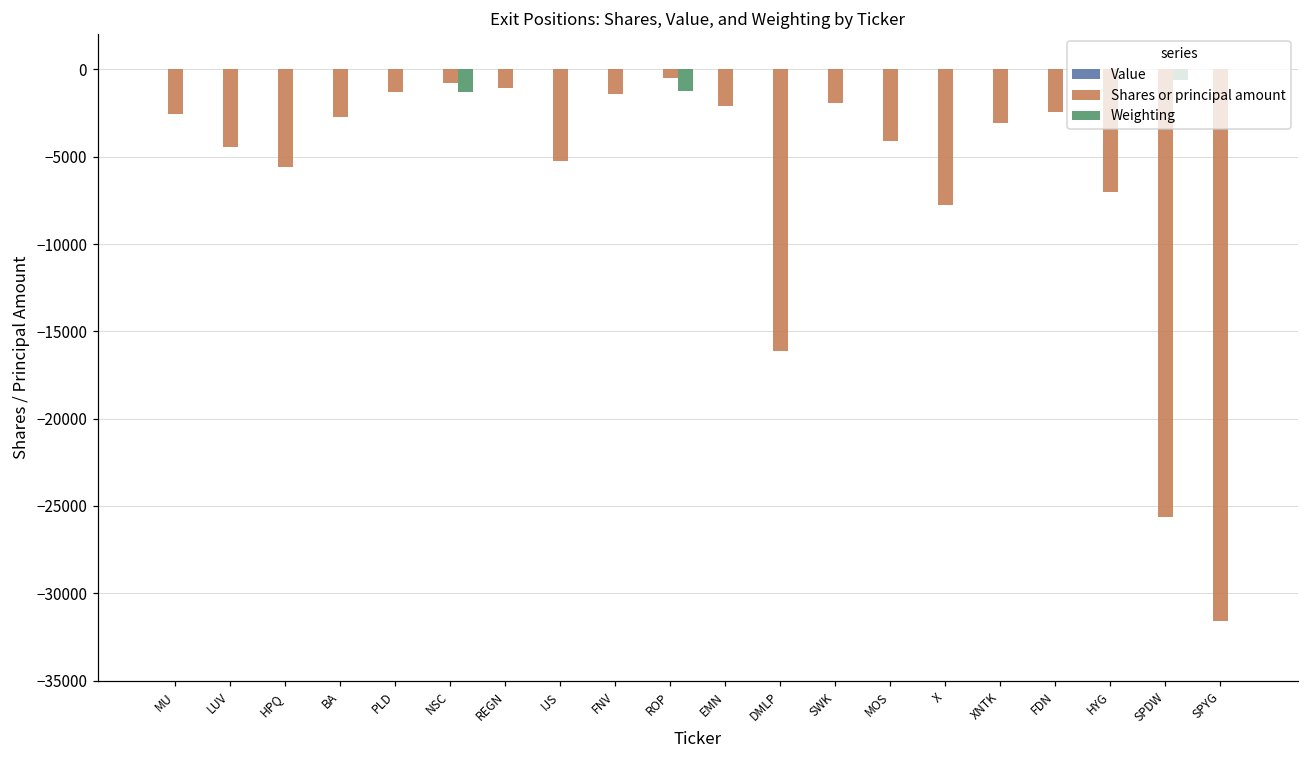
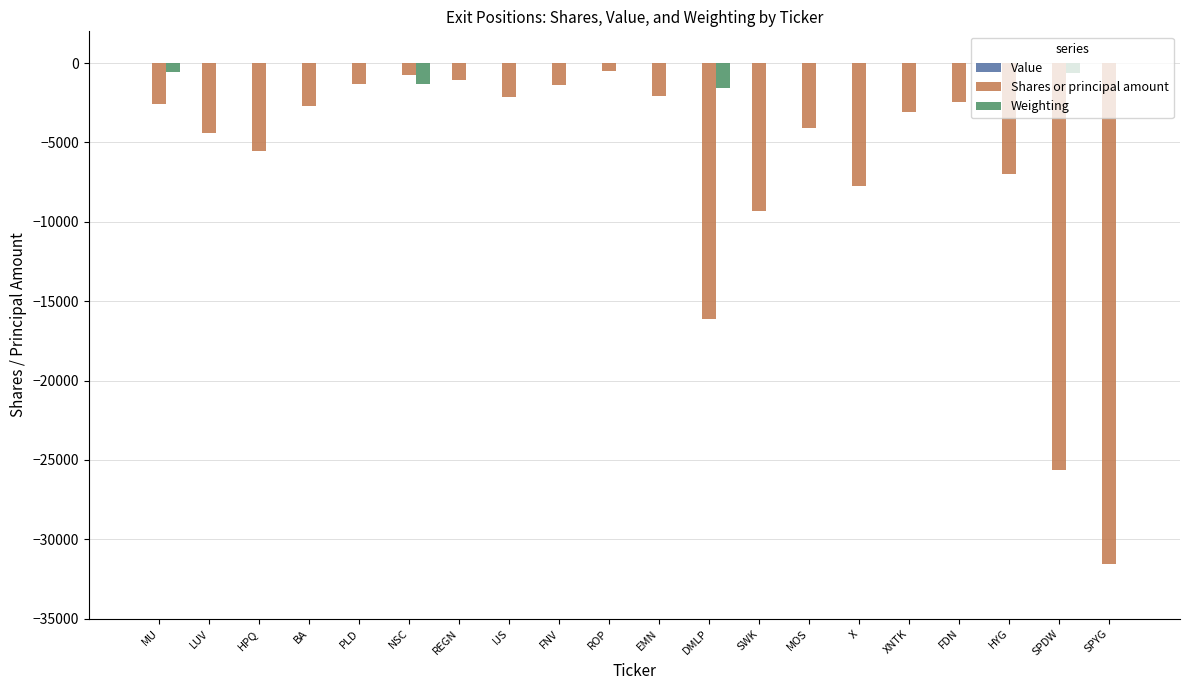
  {
    "Value": {
      "MU": 0,
      "LUV": 0,
      "HPQ": 0,
      "BA": 0,
      "PLD": 0,
      "NSC": 0,
      "REGN": 0,
      "IJS": 0,
      "FNV": 0,
      "ROP": 0,
      "EMN": 0,
      "DMLP": 0,
      "SWK": 0,
      "MOS": 0,
      "X": 0,
      "XNTK": 0,
      "FDN": 0
    },
    "Shares or principal amount": {
      "MU": -2600,
      "LUV": -4400,
      "HPQ": -5600,
      "BA": -2700,
      "PLD": -1300,
      "NSC": -800,
      "REGN": -1100,
-     "IJS": -5200,
+     "IJS": -2100,
      "FNV": -1400,
      "ROP": -500,
      "EMN": -2100,
      "DMLP": -16100,
-     "SWK": -1900,
+     "SWK": -9300,
      "MOS": -4100,
      "X": -7800,
      "XNTK": -3100,
      "FDN": -2400,
      "HYG": -7000,
      "SPDW": -25600,
      "SPYG": -31600
    },
    "Weighting": {
-     "MU": 0,
+     "MU": -600,
      "NSC": -1300,
-     "ROP": -1200,
-     "DMLP": 0
+     "ROP": 0,
+     "DMLP": -1600
    }
  }
